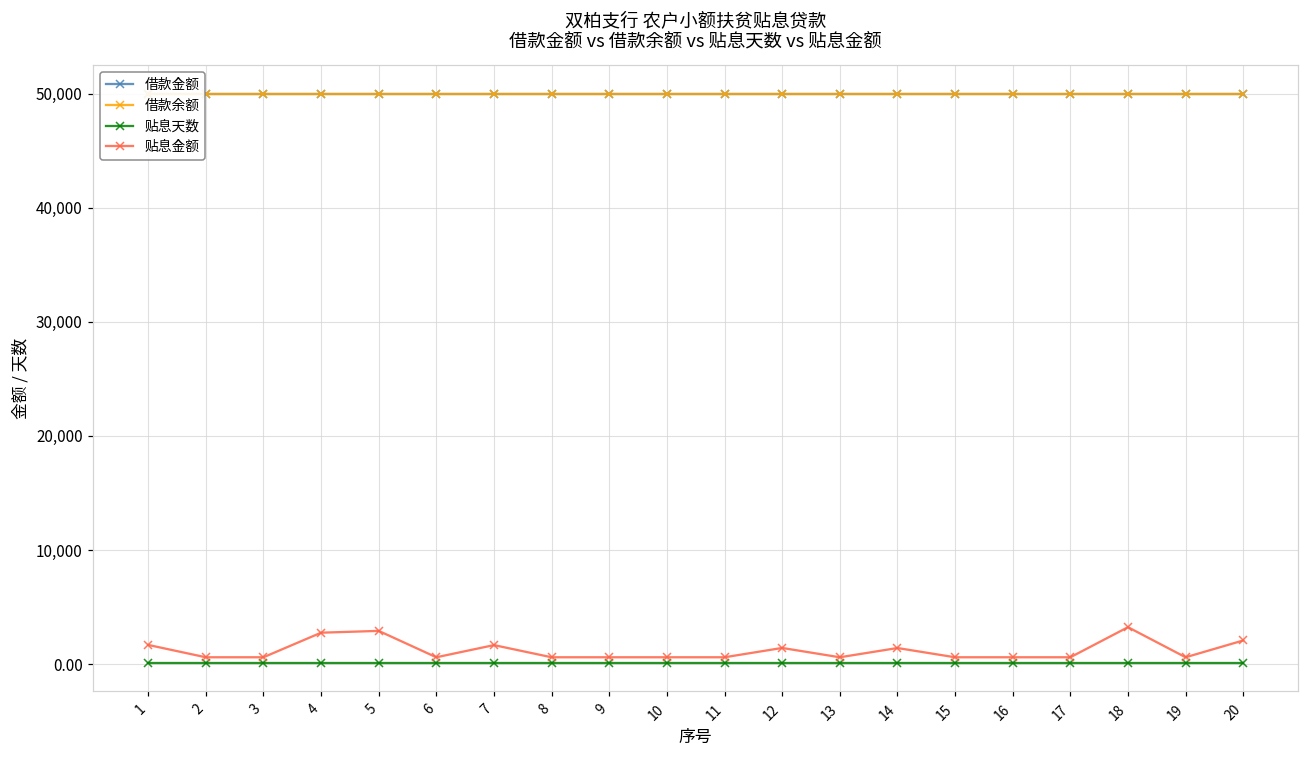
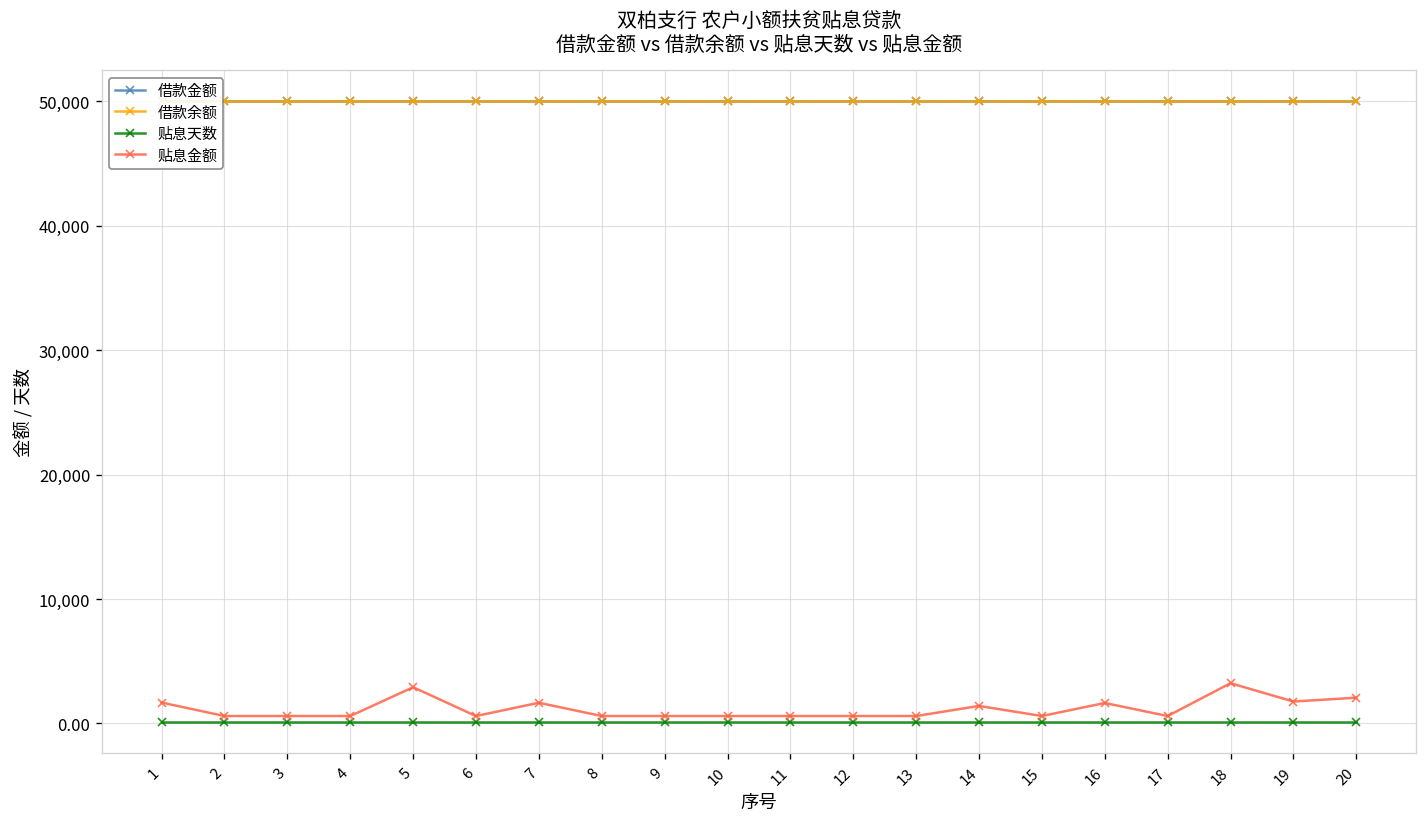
  {
    "借款余额": {
      "2": "50,000",
      "3": "50,000",
      "4": "50,000",
      "5": "50,000",
      "6": "50,000",
      "7": "50,000",
      "8": "50,000",
      "9": "50,000",
      "10": "50,000",
      "11": "50,000",
      "12": "50,000",
      "13": "50,000",
      "14": "50,000",
      "15": "50,000",
      "16": "50,000",
      "17": "50,000",
      "18": "50,000",
      "19": "50,000",
      "20": "50,000"
    },
    "贴息天数": {
      "1": "100",
      "2": "100",
      "3": "100",
      "4": "100",
      "5": "100",
      "6": "100",
      "7": "100",
      "8": "100",
      "9": "100",
      "10": "100",
      "11": "100",
      "12": "100",
      "13": "100",
      "14": "100",
      "15": "100",
      "16": "100",
      "17": "100",
      "18": "100",
      "19": "100",
      "20": "100"
    },
    "贴息金额": {
      "1": "1,700",
      "2": "600",
      "3": "600",
-     "4": "2,700",
+     "4": "600",
      "5": "2,900",
      "6": "600",
      "7": "1,700",
      "8": "600",
      "9": "600",
      "10": "600",
      "11": "600",
-     "12": "1,400",
+     "12": "600",
      "13": "600",
      "14": "1,400",
      "15": "600",
-     "16": "600",
+     "16": "1,600",
      "17": "600",
      "18": "3,200",
-     "19": "600",
+     "19": "1,800",
      "20": "2,100"
    }
  }
